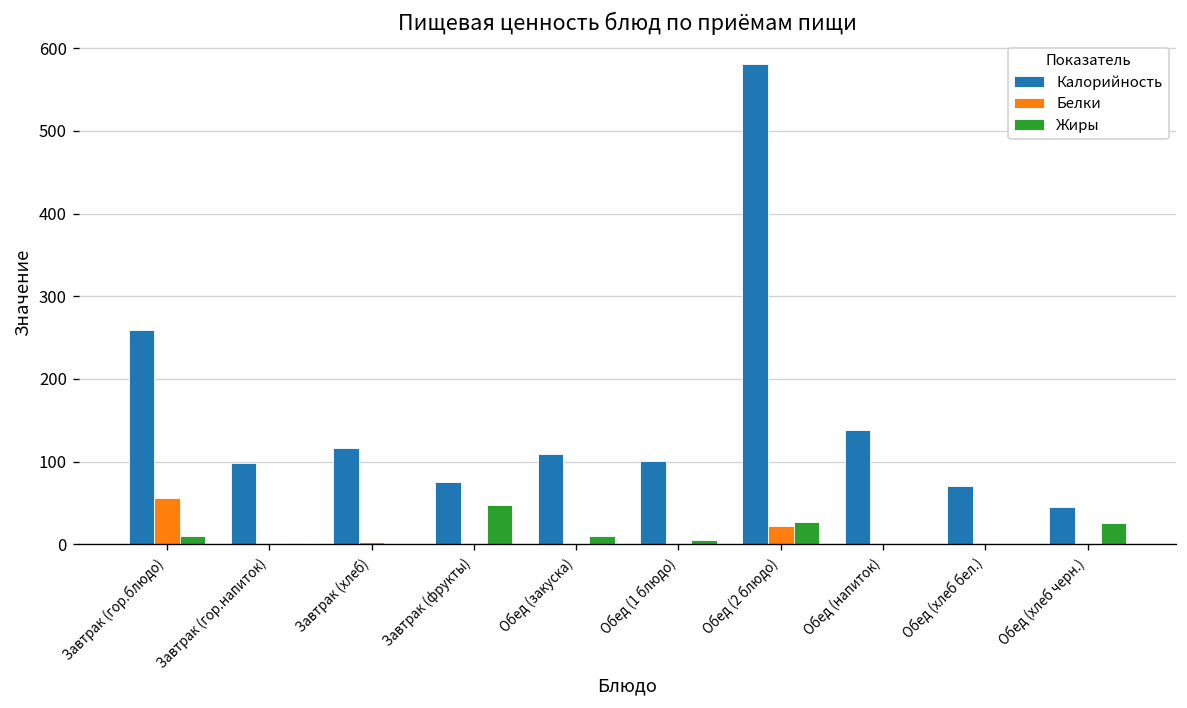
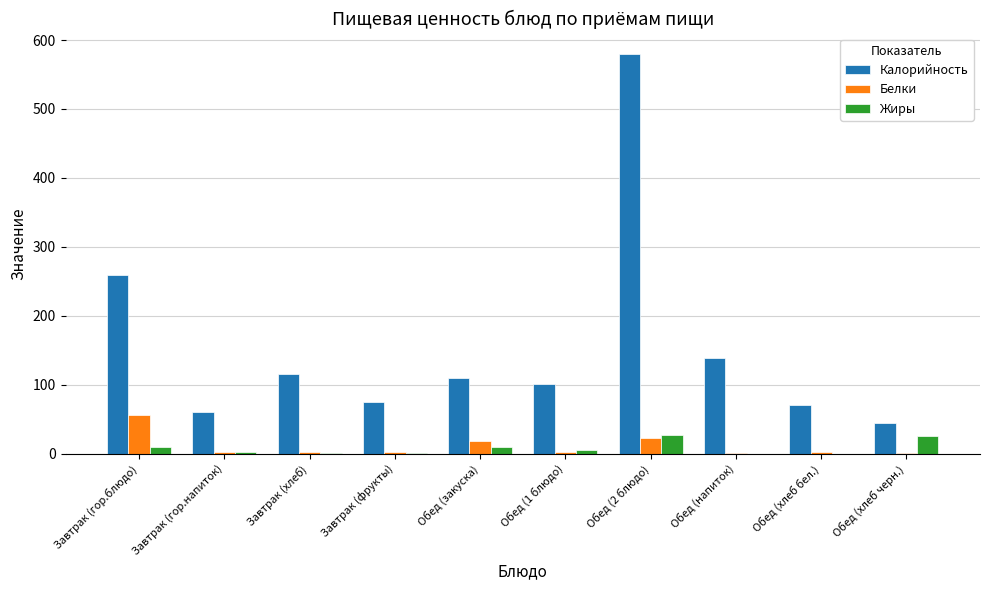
  {
    "Калорийность": {
      "Завтрак (гор.блюдо)": 260,
-     "Завтрак (гор.напиток)": 100,
+     "Завтрак (гор.напиток)": 60,
      "Завтрак (хлеб)": 120,
      "Завтрак (фрукты)": 80,
      "Обед (закуска)": 110,
      "Обед (1 блюдо)": 100,
      "Обед (2 блюдо)": 580,
      "Обед (напиток)": 140,
      "Обед (хлеб бел.)": 70,
      "Обед (хлеб черн.)": 40
    },
    "Белки": {
      "Завтрак (гор.блюдо)": 60,
-     "Обед (закуска)": 0,
+     "Обед (закуска)": 20,
      "Обед (2 блюдо)": 20
    },
    "Жиры": {
      "Завтрак (гор.блюдо)": 10,
-     "Завтрак (фрукты)": 50,
+     "Завтрак (фрукты)": 0,
      "Обед (закуска)": 10,
      "Обед (1 блюдо)": 10,
      "Обед (2 блюдо)": 30,
      "Обед (хлеб черн.)": 30
    }
  }
